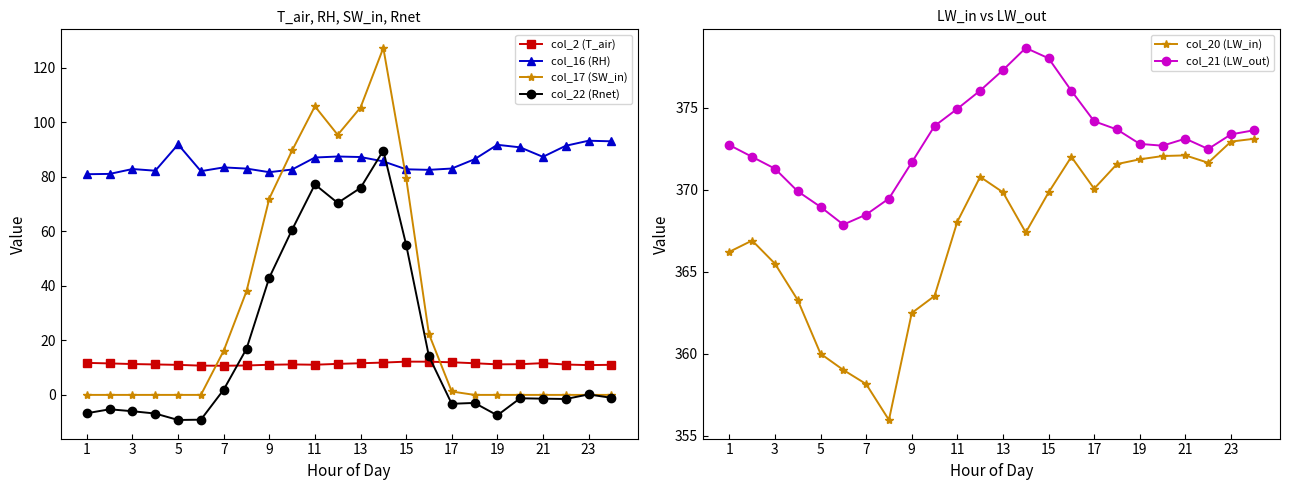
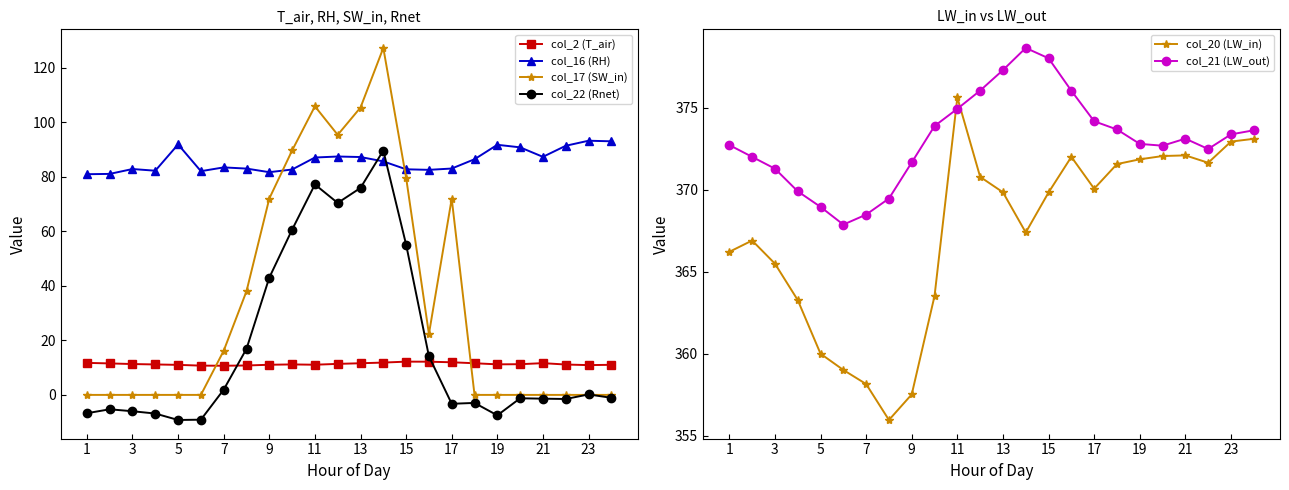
  {
    "T_air, RH, SW_in, Rnet": {
      "col_2 (T_air)": {
        "1": 12,
        "3": 11,
        "5": 11,
        "7": 11,
        "9": 11,
        "11": 11,
        "13": 12,
        "15": 12,
        "17": 12,
        "19": 11,
        "21": 12,
        "23": 11
      },
      "col_16 (RH)": {
        "1": 81,
        "3": 83,
        "5": 92,
        "7": 83,
        "9": 82,
        "11": 87,
        "13": 87,
        "15": 83,
        "17": 83,
        "19": 92,
        "21": 87,
        "23": 93
      },
      "col_17 (SW_in)": {
        "1": 0,
        "3": 0,
        "5": 0,
        "7": 16,
        "9": 72,
        "11": 106,
        "13": 105,
        "15": 80,
-       "17": 1,
+       "17": 72,
        "19": 0,
        "21": 0
      },
      "col_22 (Rnet)": {
        "1": -7,
        "3": -6,
        "5": -9,
        "7": 2,
        "9": 43,
        "11": 77,
        "13": 76,
        "15": 55,
        "17": -3,
        "19": -8,
        "21": -1
      }
    },
    "LW_in vs LW_out": {
      "col_20 (LW_in)": {
        "1": 366.2,
        "3": 365.5,
        "5": 360.0,
        "7": 358.2,
-       "9": 362.5,
-       "11": 368.1,
+       "9": 357.5,
+       "11": 375.6,
        "13": 369.9,
        "15": 369.8,
        "17": 370.1,
        "19": 371.9,
        "21": 372.1,
        "23": 372.9
      },
      "col_21 (LW_out)": {
        "1": 372.7,
        "3": 371.3,
        "5": 369.0,
        "7": 368.5,
        "9": 371.7,
        "11": 374.9,
        "13": 377.3,
        "15": 378.0,
        "17": 374.2,
        "19": 372.8,
        "21": 373.1,
        "23": 373.4
      }
    }
  }
